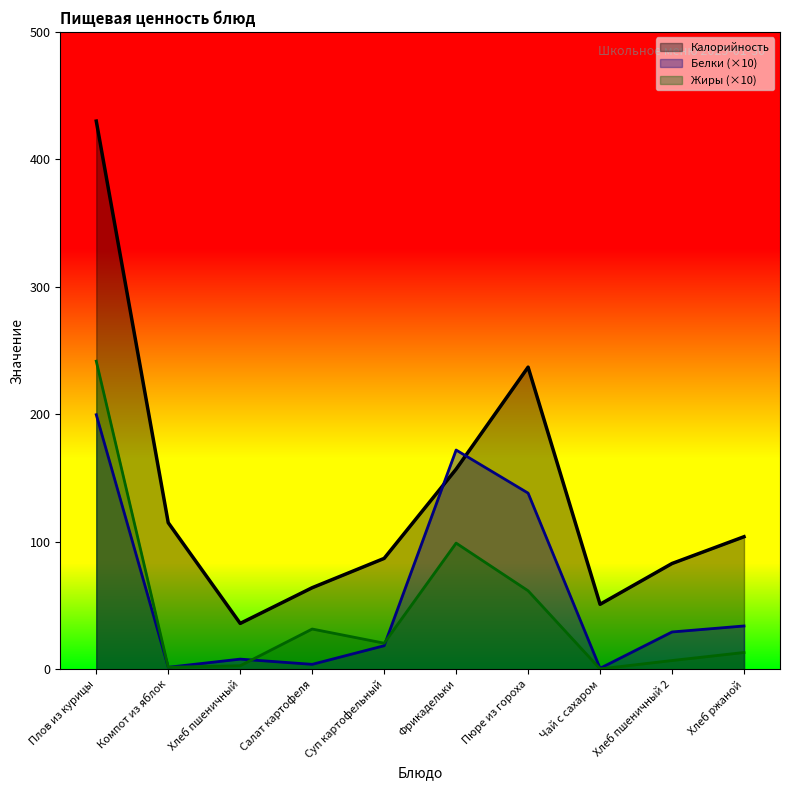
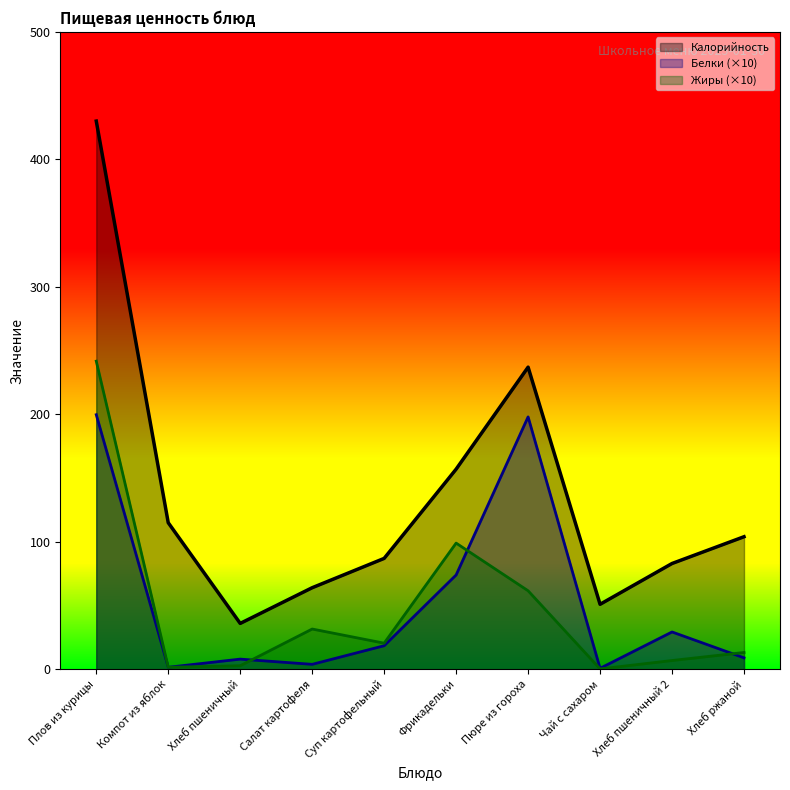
  {
    "Белки (×10)": {
      "Плов из курицы": 200,
      "Хлеб пшеничный": 8,
      "Салат картофеля": 4,
-     "Фрикадельки": 172,
-     "Пюре из гороха": 138,
+     "Фрикадельки": 74,
+     "Пюре из гороха": 198,
      "Хлеб пшеничный 2": 29,
-     "Хлеб ржаной": 34
+     "Хлеб ржаной": 9
    }
  }
